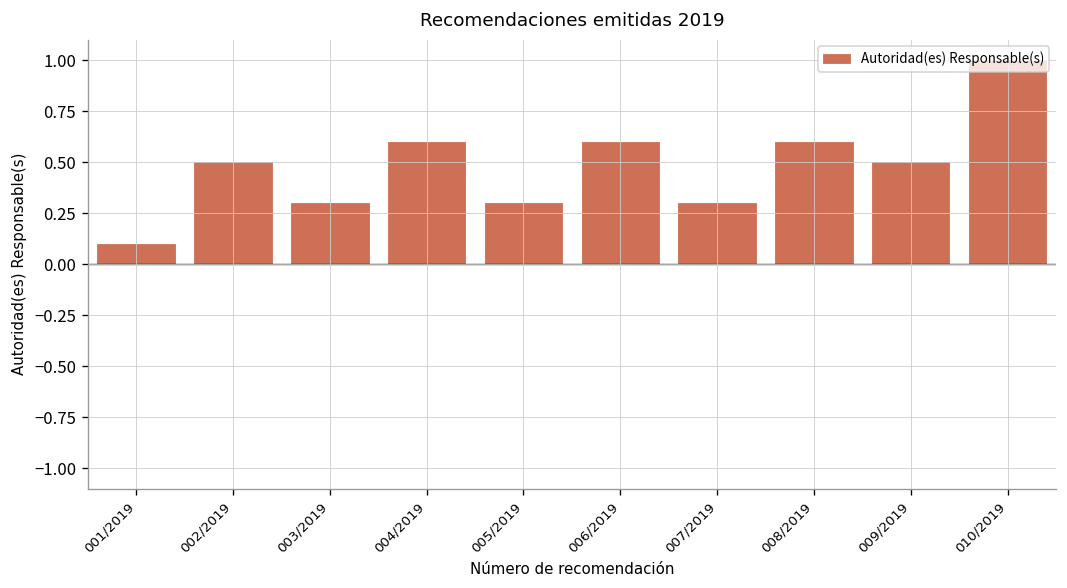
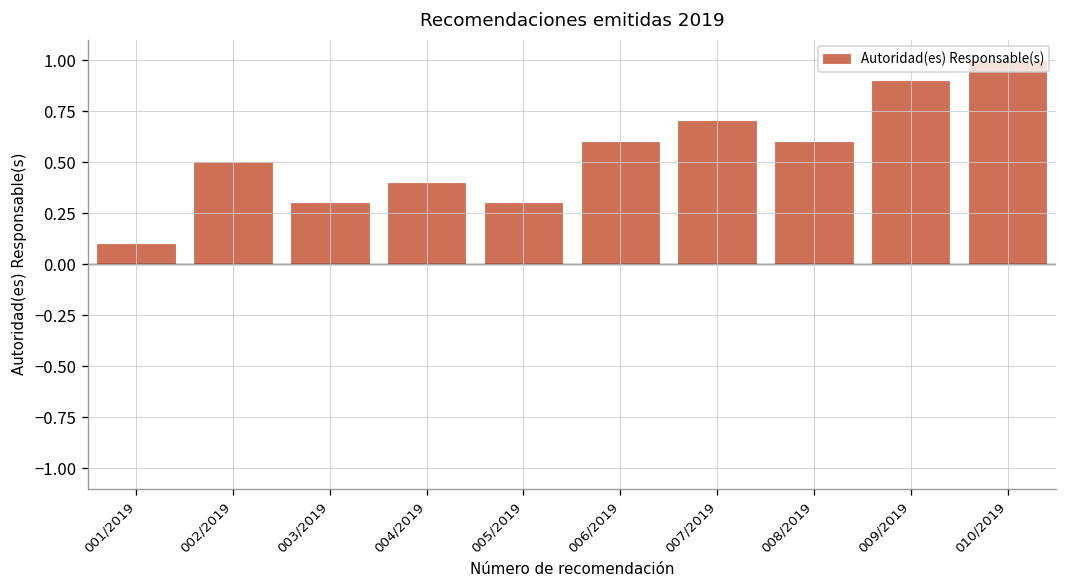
  {
    "001/2019": 0.10,
    "002/2019": 0.50,
    "003/2019": 0.30,
-   "004/2019": 0.60,
+   "004/2019": 0.40,
    "005/2019": 0.30,
    "006/2019": 0.60,
-   "007/2019": 0.30,
+   "007/2019": 0.70,
    "008/2019": 0.60,
-   "009/2019": 0.50
+   "009/2019": 0.90
  }
